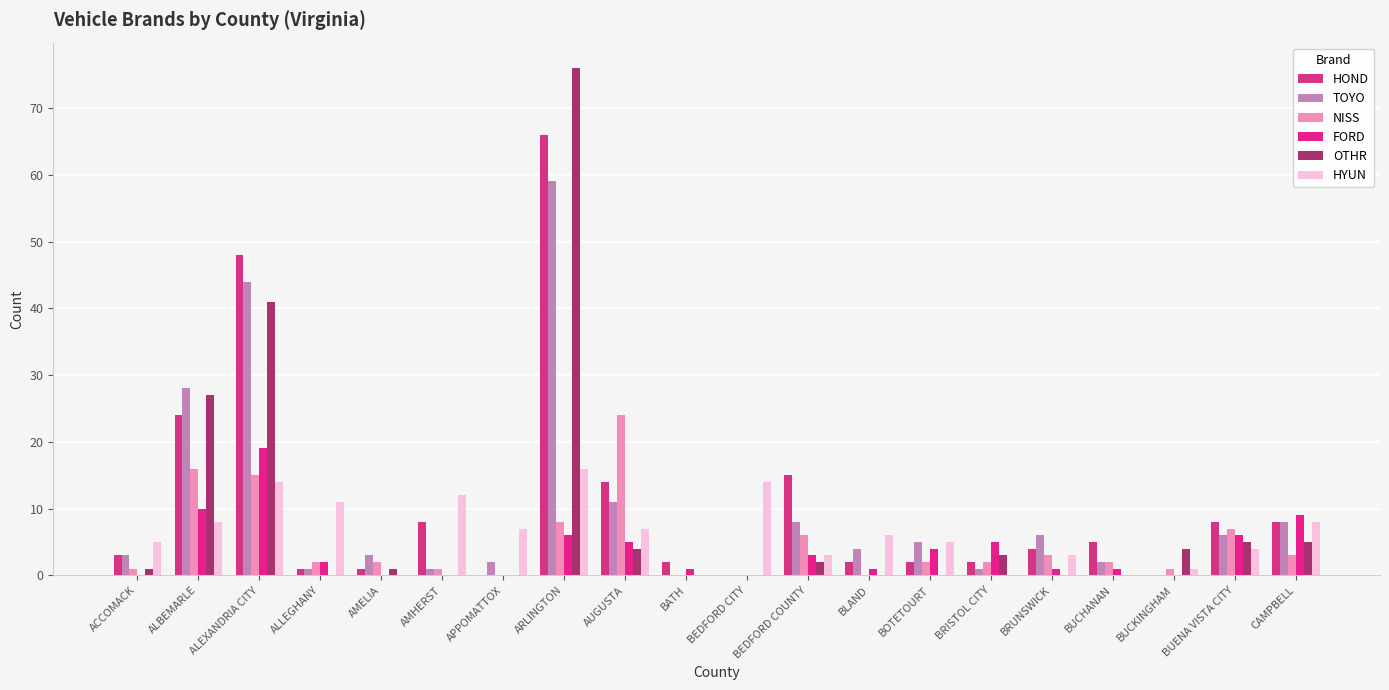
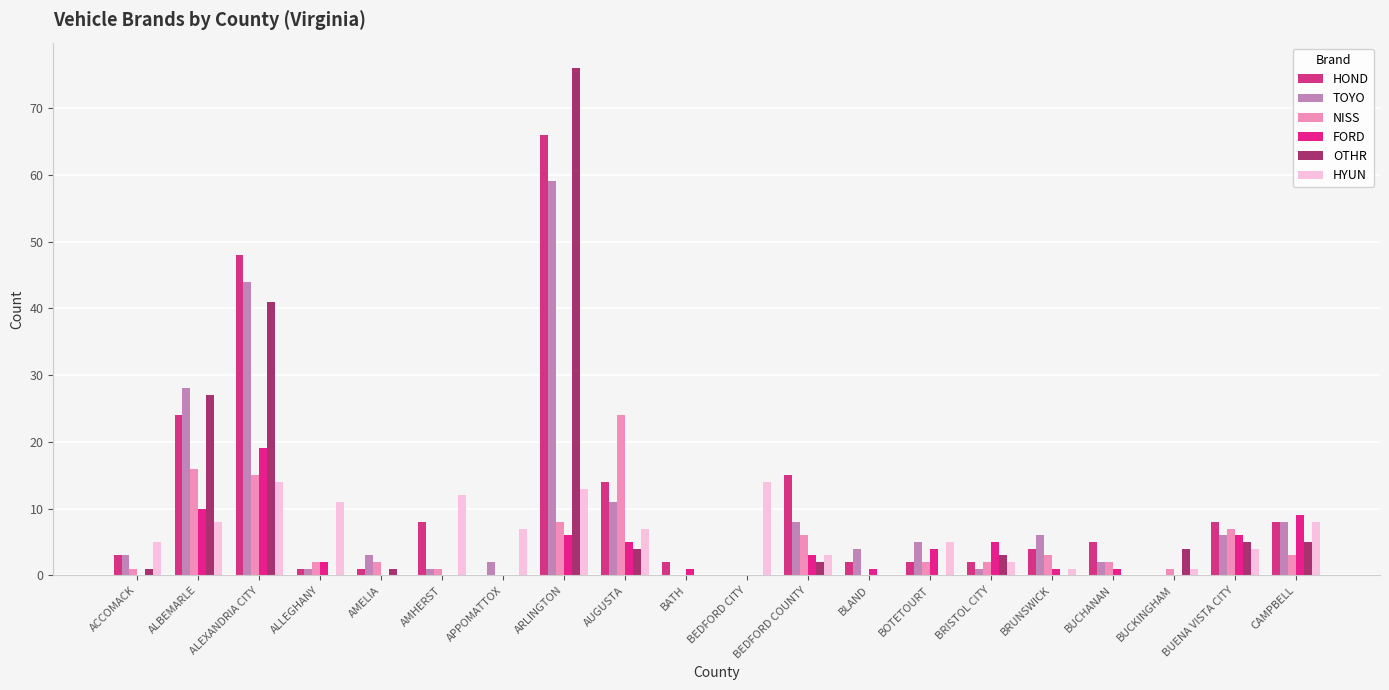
  {
    "HYUN": {
      "ACCOMACK": 5,
      "ALBEMARLE": 8,
      "ALEXANDRIA CITY": 14,
      "ALLEGHANY": 11,
      "AMELIA": 0,
      "AMHERST": 12,
      "APPOMATTOX": 7,
-     "ARLINGTON": 16,
+     "ARLINGTON": 13,
      "AUGUSTA": 7,
      "BATH": 0,
      "BEDFORD CITY": 14,
      "BEDFORD COUNTY": 3,
-     "BLAND": 6,
+     "BLAND": 0,
      "BOTETOURT": 5,
-     "BRISTOL CITY": 0,
-     "BRUNSWICK": 3,
+     "BRISTOL CITY": 2,
+     "BRUNSWICK": 1,
      "BUCHANAN": 0,
      "BUCKINGHAM": 1,
      "BUENA VISTA CITY": 4,
      "CAMPBELL": 8
    }
  }
